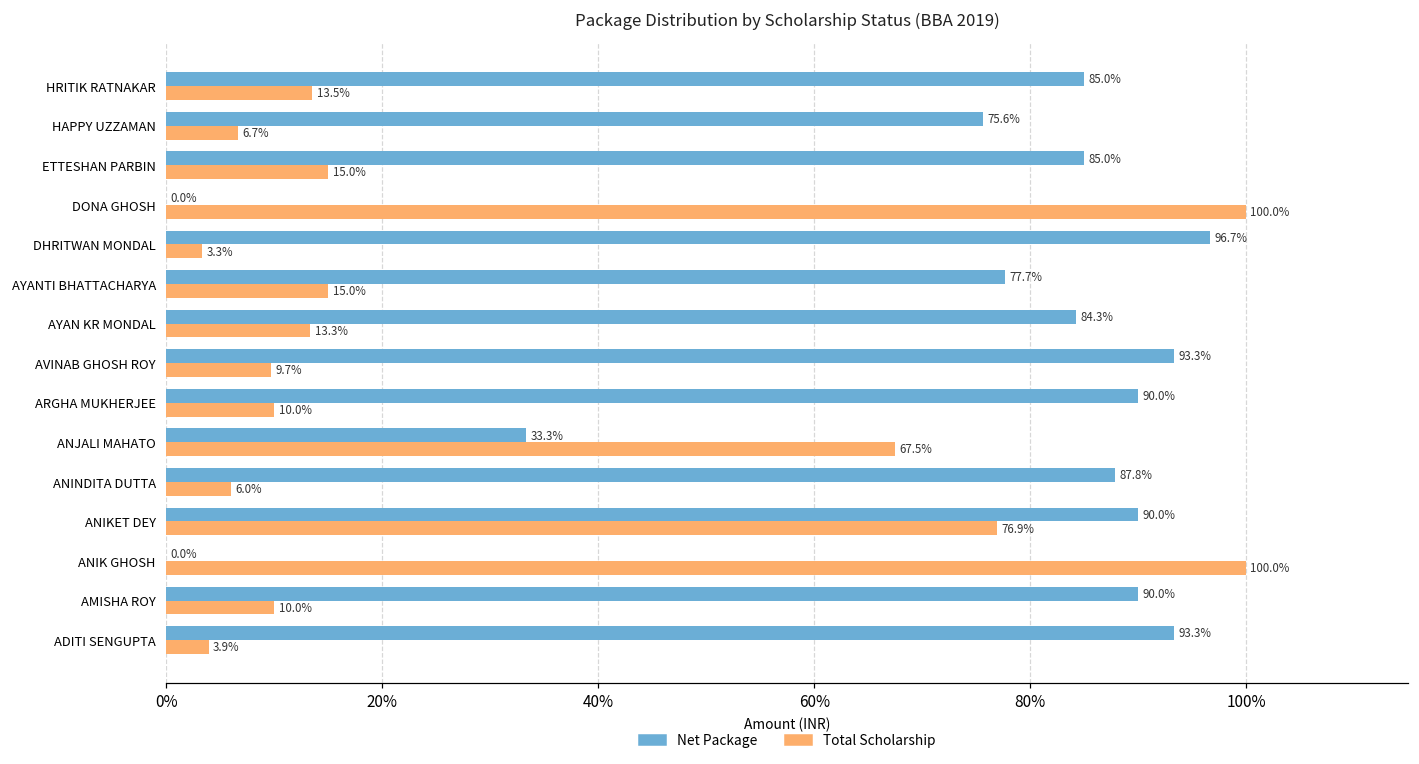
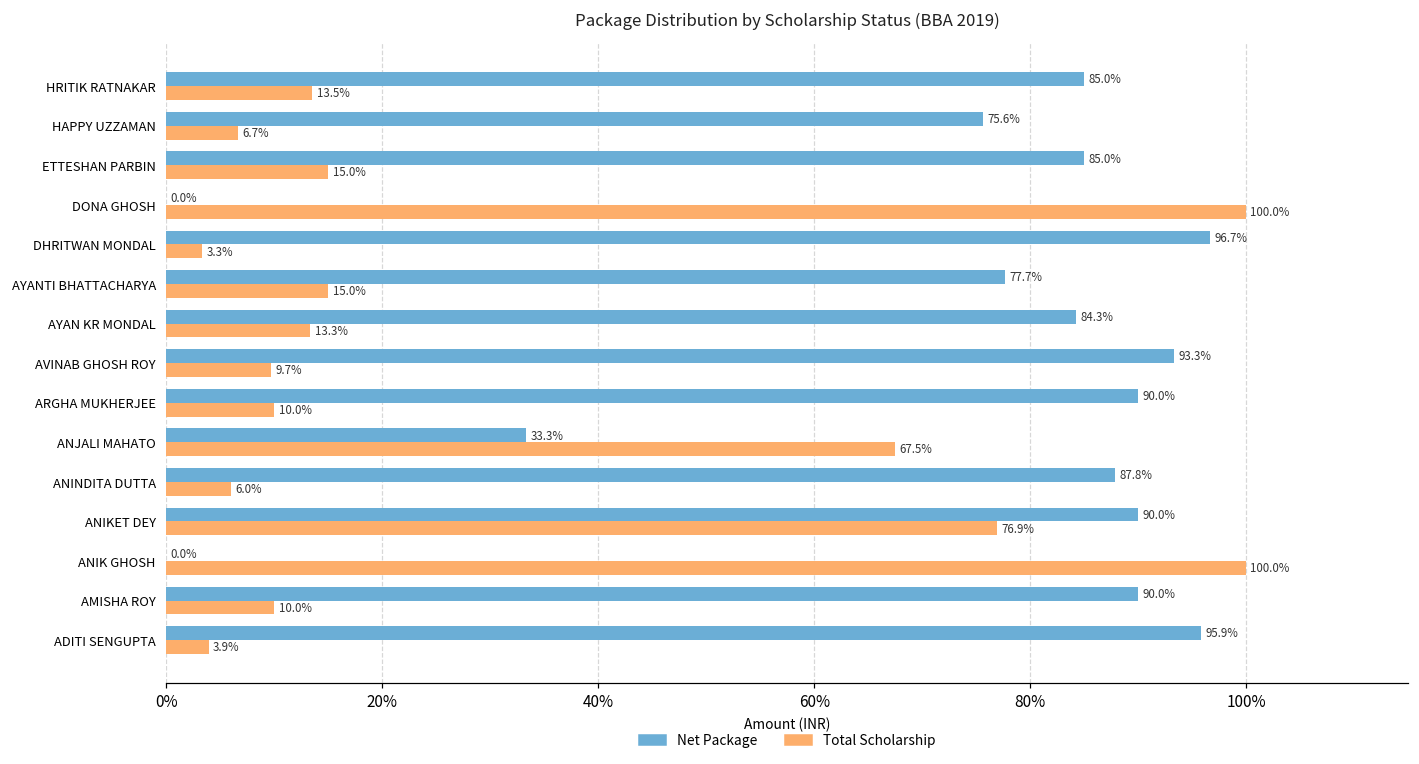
  {
    "Net Package": {
      "HRITIK RATNAKAR": "85.0%",
      "HAPPY UZZAMAN": "75.6%",
      "ETTESHAN PARBIN": "85.0%",
      "DONA GHOSH": "0.0%",
      "DHRITWAN MONDAL": "96.7%",
      "AYANTI BHATTACHARYA": "77.7%",
      "AYAN KR MONDAL": "84.3%",
      "AVINAB GHOSH ROY": "93.3%",
      "ARGHA MUKHERJEE": "90.0%",
      "ANJALI MAHATO": "33.3%",
      "ANINDITA DUTTA": "87.8%",
      "ANIKET DEY": "90.0%",
      "ANIK GHOSH": "0.0%",
      "AMISHA ROY": "90.0%",
-     "ADITI SENGUPTA": "93.3%"
+     "ADITI SENGUPTA": "95.9%"
    },
    "Total Scholarship": {
      "HRITIK RATNAKAR": "13.5%",
      "HAPPY UZZAMAN": "6.7%",
      "ETTESHAN PARBIN": "15.0%",
      "DONA GHOSH": "100.0%",
      "DHRITWAN MONDAL": "3.3%",
      "AYANTI BHATTACHARYA": "15.0%",
      "AYAN KR MONDAL": "13.3%",
      "AVINAB GHOSH ROY": "9.7%",
      "ARGHA MUKHERJEE": "10.0%",
      "ANJALI MAHATO": "67.5%",
      "ANINDITA DUTTA": "6.0%",
      "ANIKET DEY": "76.9%",
      "ANIK GHOSH": "100.0%",
      "AMISHA ROY": "10.0%",
      "ADITI SENGUPTA": "3.9%"
    }
  }
